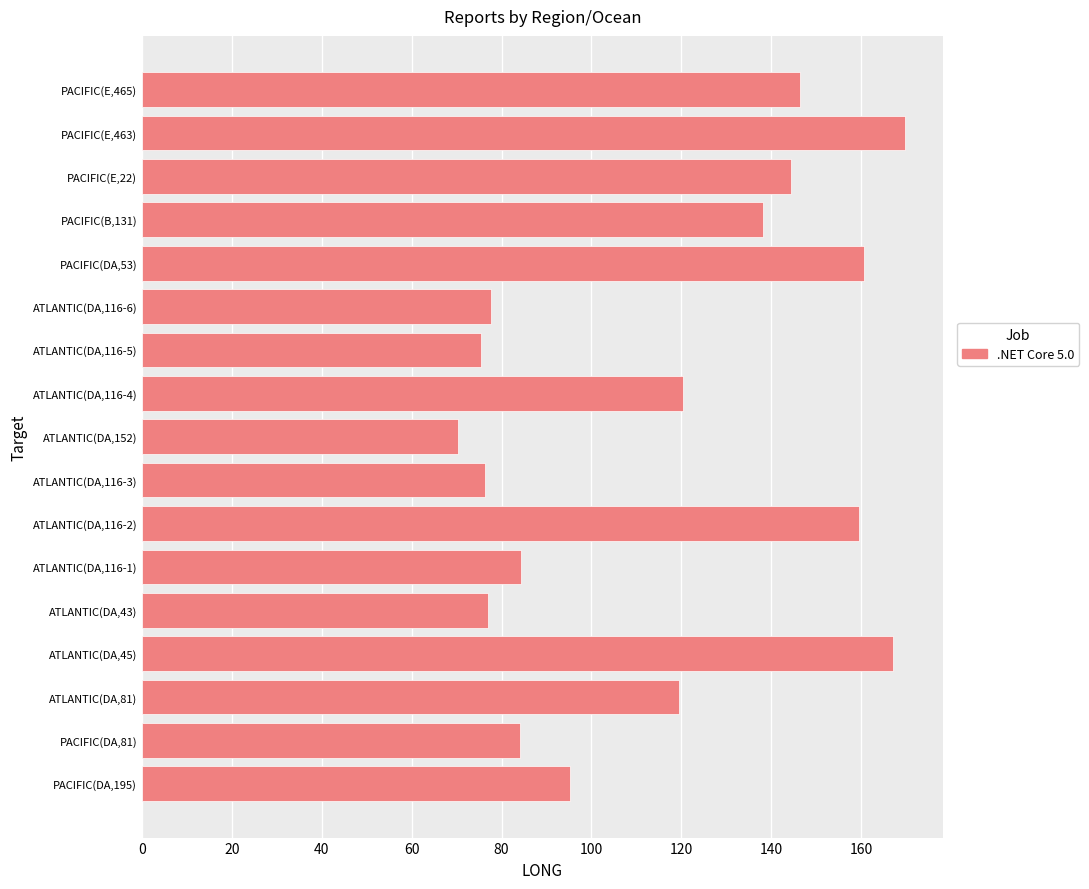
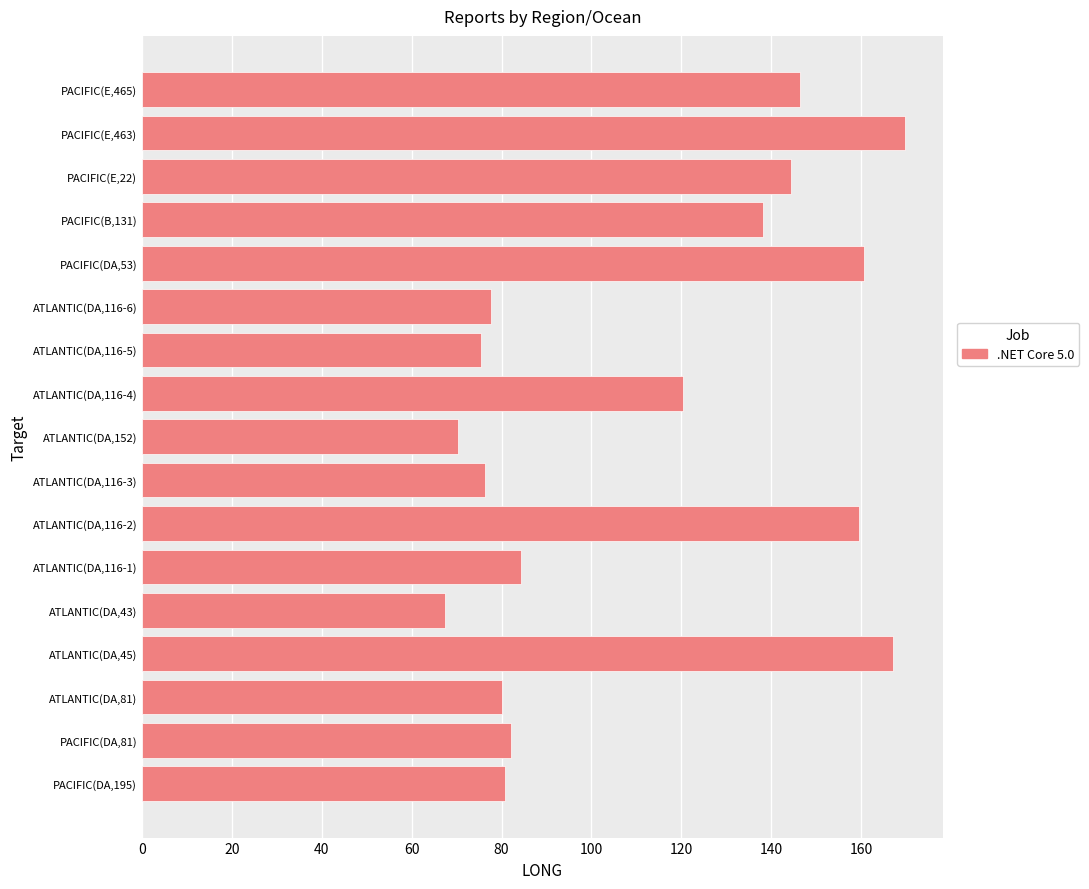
  {
    "PACIFIC(E,465)": 146,
    "PACIFIC(E,463)": 170,
    "PACIFIC(E,22)": 144,
    "PACIFIC(B,131)": 138,
    "PACIFIC(DA,53)": 161,
    "ATLANTIC(DA,116-6)": 78,
    "ATLANTIC(DA,116-5)": 75,
    "ATLANTIC(DA,116-4)": 120,
    "ATLANTIC(DA,152)": 70,
    "ATLANTIC(DA,116-3)": 76,
    "ATLANTIC(DA,116-2)": 160,
    "ATLANTIC(DA,116-1)": 84,
-   "ATLANTIC(DA,43)": 77,
+   "ATLANTIC(DA,43)": 68,
    "ATLANTIC(DA,45)": 167,
-   "ATLANTIC(DA,81)": 119,
-   "PACIFIC(DA,81)": 84,
-   "PACIFIC(DA,195)": 95
+   "ATLANTIC(DA,81)": 80,
+   "PACIFIC(DA,81)": 82,
+   "PACIFIC(DA,195)": 81
  }
